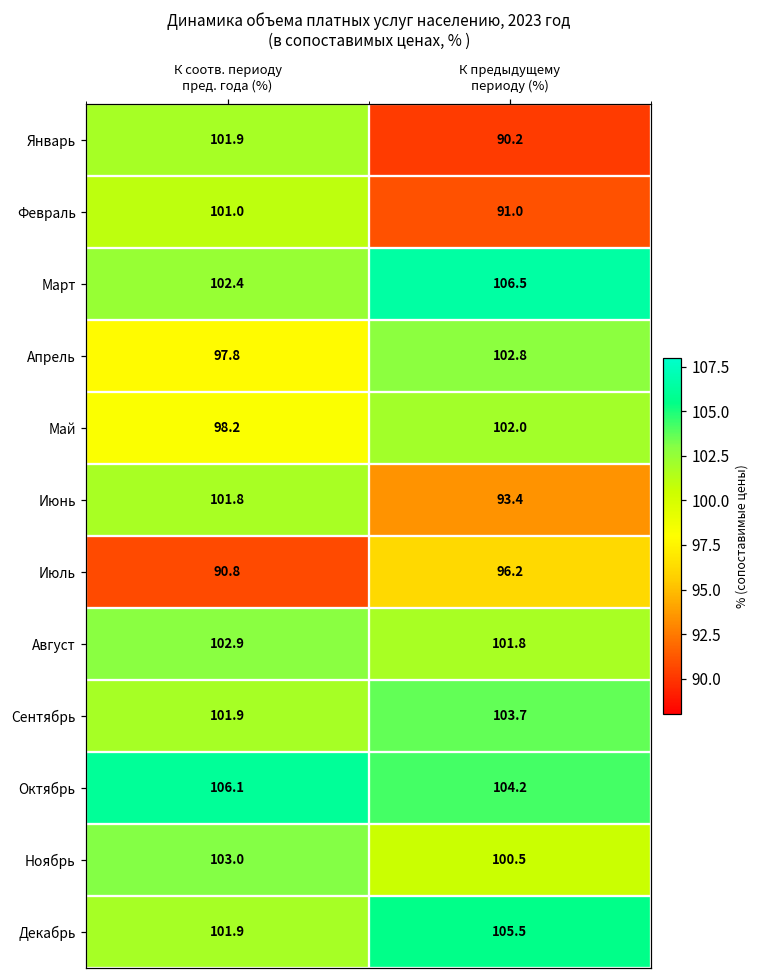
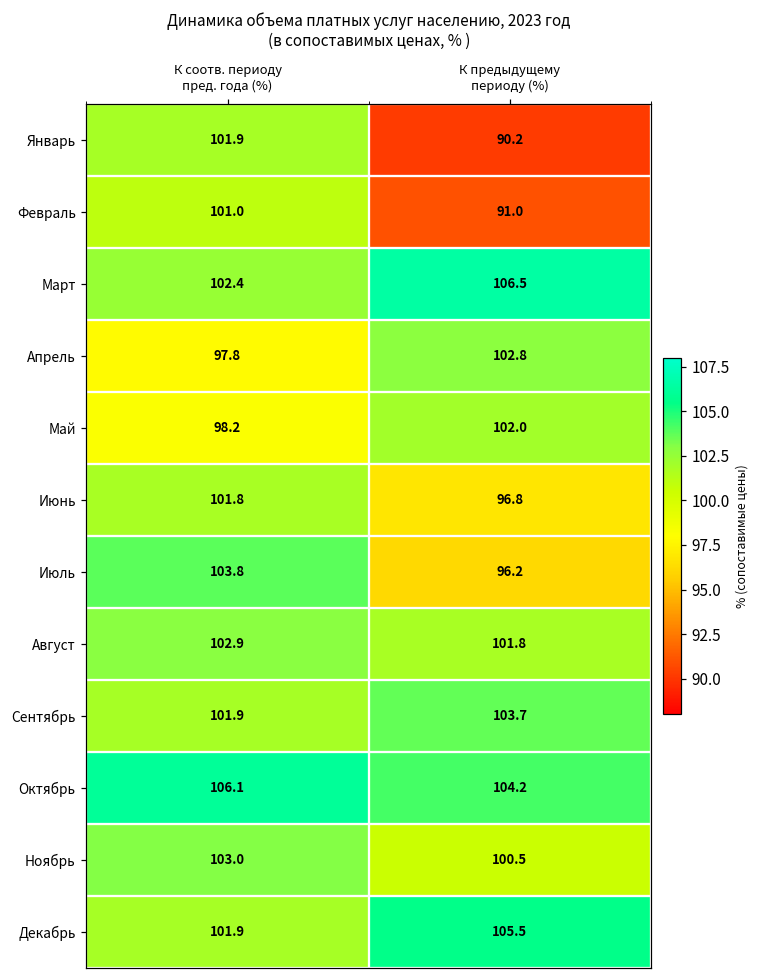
  {
    "Январь": {
      "К соотв. периоду пред. года (%)": 101.9,
      "К предыдущему периоду (%)": 90.2
    },
    "Февраль": {
      "К соотв. периоду пред. года (%)": 101.0,
      "К предыдущему периоду (%)": 91.0
    },
    "Март": {
      "К соотв. периоду пред. года (%)": 102.4,
      "К предыдущему периоду (%)": 106.5
    },
    "Апрель": {
      "К соотв. периоду пред. года (%)": 97.8,
      "К предыдущему периоду (%)": 102.8
    },
    "Май": {
      "К соотв. периоду пред. года (%)": 98.2,
      "К предыдущему периоду (%)": 102.0
    },
    "Июнь": {
      "К соотв. периоду пред. года (%)": 101.8,
-     "К предыдущему периоду (%)": 93.4
+     "К предыдущему периоду (%)": 96.8
    },
    "Июль": {
-     "К соотв. периоду пред. года (%)": 90.8,
+     "К соотв. периоду пред. года (%)": 103.8,
      "К предыдущему периоду (%)": 96.2
    },
    "Август": {
      "К соотв. периоду пред. года (%)": 102.9,
      "К предыдущему периоду (%)": 101.8
    },
    "Сентябрь": {
      "К соотв. периоду пред. года (%)": 101.9,
      "К предыдущему периоду (%)": 103.7
    },
    "Октябрь": {
      "К соотв. периоду пред. года (%)": 106.1,
      "К предыдущему периоду (%)": 104.2
    },
    "Ноябрь": {
      "К соотв. периоду пред. года (%)": 103.0,
      "К предыдущему периоду (%)": 100.5
    },
    "Декабрь": {
      "К соотв. периоду пред. года (%)": 101.9,
      "К предыдущему периоду (%)": 105.5
    }
  }
